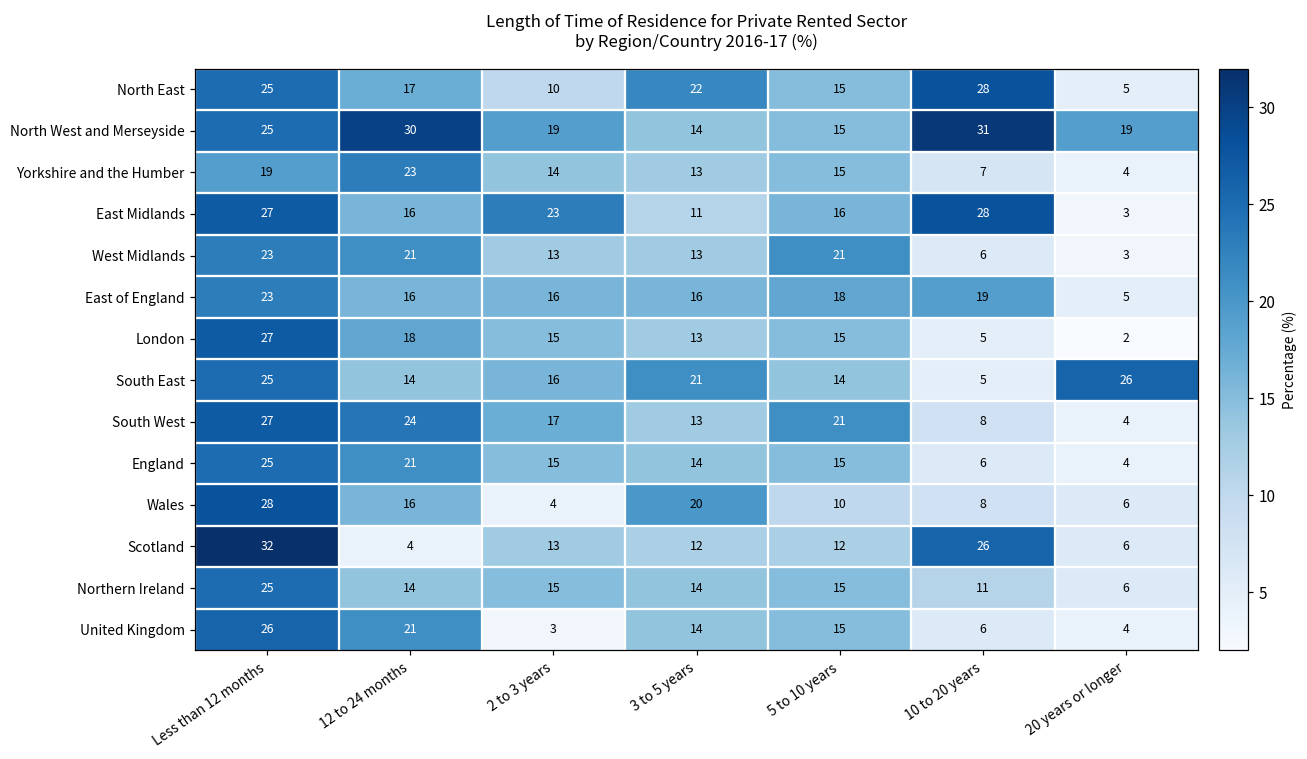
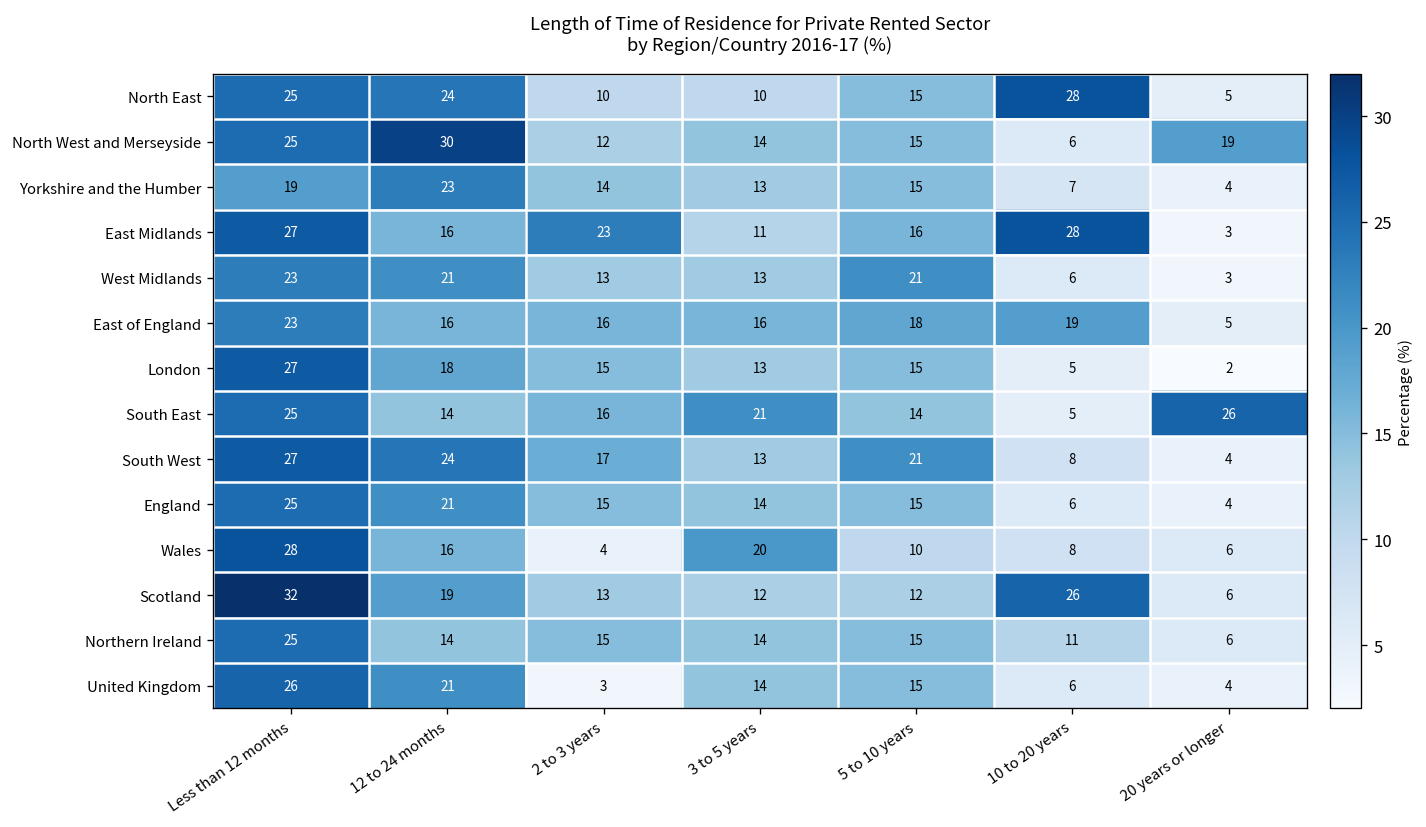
  {
    "North East": {
      "Less than 12 months": 25,
-     "12 to 24 months": 17,
+     "12 to 24 months": 24,
      "2 to 3 years": 10,
-     "3 to 5 years": 22,
+     "3 to 5 years": 10,
      "5 to 10 years": 15,
      "10 to 20 years": 28,
      "20 years or longer": 5
    },
    "North West and Merseyside": {
      "Less than 12 months": 25,
      "12 to 24 months": 30,
-     "2 to 3 years": 19,
+     "2 to 3 years": 12,
      "3 to 5 years": 14,
      "5 to 10 years": 15,
-     "10 to 20 years": 31,
+     "10 to 20 years": 6,
      "20 years or longer": 19
    },
    "Yorkshire and the Humber": {
      "Less than 12 months": 19,
      "12 to 24 months": 23,
      "2 to 3 years": 14,
      "3 to 5 years": 13,
      "5 to 10 years": 15,
      "10 to 20 years": 7,
      "20 years or longer": 4
    },
    "East Midlands": {
      "Less than 12 months": 27,
      "12 to 24 months": 16,
      "2 to 3 years": 23,
      "3 to 5 years": 11,
      "5 to 10 years": 16,
      "10 to 20 years": 28,
      "20 years or longer": 3
    },
    "West Midlands": {
      "Less than 12 months": 23,
      "12 to 24 months": 21,
      "2 to 3 years": 13,
      "3 to 5 years": 13,
      "5 to 10 years": 21,
      "10 to 20 years": 6,
      "20 years or longer": 3
    },
    "East of England": {
      "Less than 12 months": 23,
      "12 to 24 months": 16,
      "2 to 3 years": 16,
      "3 to 5 years": 16,
      "5 to 10 years": 18,
      "10 to 20 years": 19,
      "20 years or longer": 5
    },
    "London": {
      "Less than 12 months": 27,
      "12 to 24 months": 18,
      "2 to 3 years": 15,
      "3 to 5 years": 13,
      "5 to 10 years": 15,
      "10 to 20 years": 5,
      "20 years or longer": 2
    },
    "South East": {
      "Less than 12 months": 25,
      "12 to 24 months": 14,
      "2 to 3 years": 16,
      "3 to 5 years": 21,
      "5 to 10 years": 14,
      "10 to 20 years": 5,
      "20 years or longer": 26
    },
    "South West": {
      "Less than 12 months": 27,
      "12 to 24 months": 24,
      "2 to 3 years": 17,
      "3 to 5 years": 13,
      "5 to 10 years": 21,
      "10 to 20 years": 8,
      "20 years or longer": 4
    },
    "England": {
      "Less than 12 months": 25,
      "12 to 24 months": 21,
      "2 to 3 years": 15,
      "3 to 5 years": 14,
      "5 to 10 years": 15,
      "10 to 20 years": 6,
      "20 years or longer": 4
    },
    "Wales": {
      "Less than 12 months": 28,
      "12 to 24 months": 16,
      "2 to 3 years": 4,
      "3 to 5 years": 20,
      "5 to 10 years": 10,
      "10 to 20 years": 8,
      "20 years or longer": 6
    },
    "Scotland": {
      "Less than 12 months": 32,
-     "12 to 24 months": 4,
+     "12 to 24 months": 19,
      "2 to 3 years": 13,
      "3 to 5 years": 12,
      "5 to 10 years": 12,
      "10 to 20 years": 26,
      "20 years or longer": 6
    },
    "Northern Ireland": {
      "Less than 12 months": 25,
      "12 to 24 months": 14,
      "2 to 3 years": 15,
      "3 to 5 years": 14,
      "5 to 10 years": 15,
      "10 to 20 years": 11,
      "20 years or longer": 6
    },
    "United Kingdom": {
      "Less than 12 months": 26,
      "12 to 24 months": 21,
      "2 to 3 years": 3,
      "3 to 5 years": 14,
      "5 to 10 years": 15,
      "10 to 20 years": 6,
      "20 years or longer": 4
    }
  }
